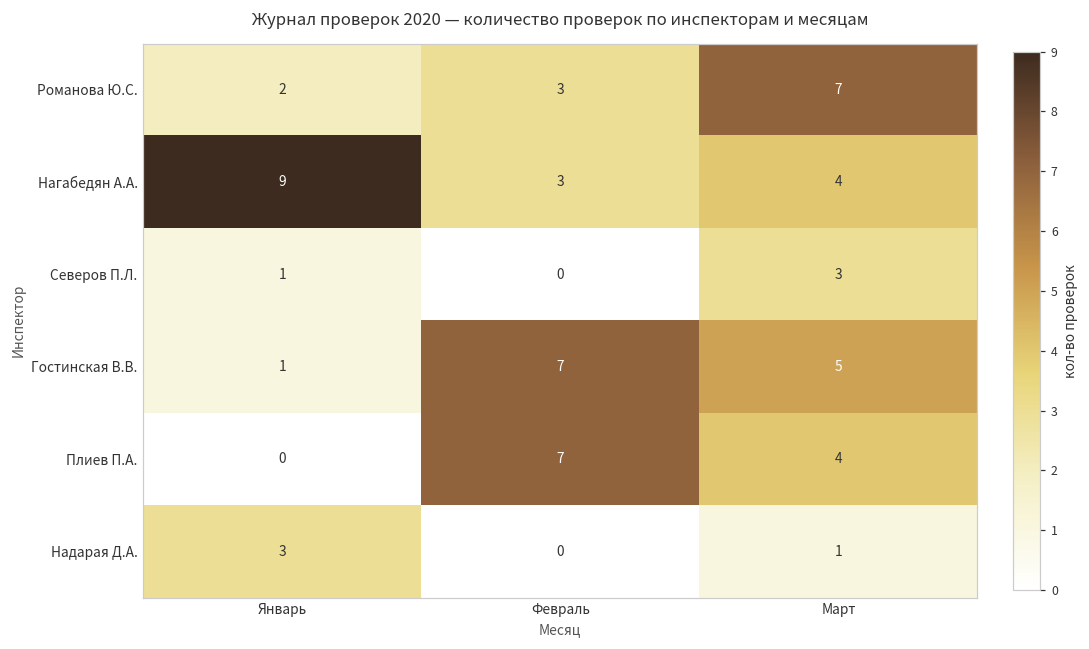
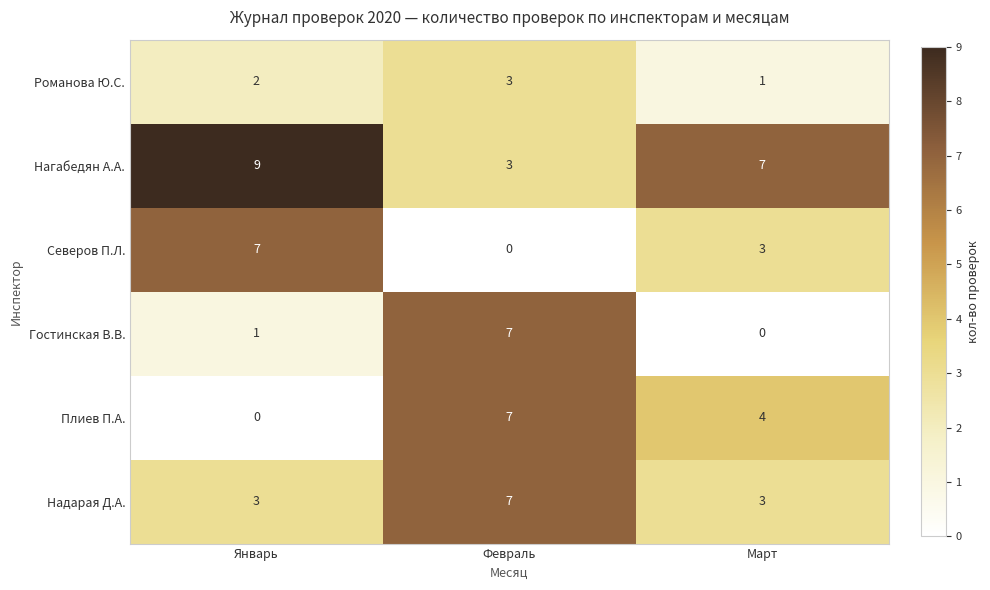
  {
    "Романова Ю.С.": {
      "Январь": 2,
      "Февраль": 3,
-     "Март": 7
+     "Март": 1
    },
    "Нагабедян А.А.": {
      "Январь": 9,
      "Февраль": 3,
-     "Март": 4
+     "Март": 7
    },
    "Северов П.Л.": {
-     "Январь": 1,
+     "Январь": 7,
      "Февраль": 0,
      "Март": 3
    },
    "Гостинская В.В.": {
      "Январь": 1,
      "Февраль": 7,
-     "Март": 5
+     "Март": 0
    },
    "Плиев П.А.": {
      "Январь": 0,
      "Февраль": 7,
      "Март": 4
    },
    "Надарая Д.А.": {
      "Январь": 3,
-     "Февраль": 0,
-     "Март": 1
+     "Февраль": 7,
+     "Март": 3
    }
  }
